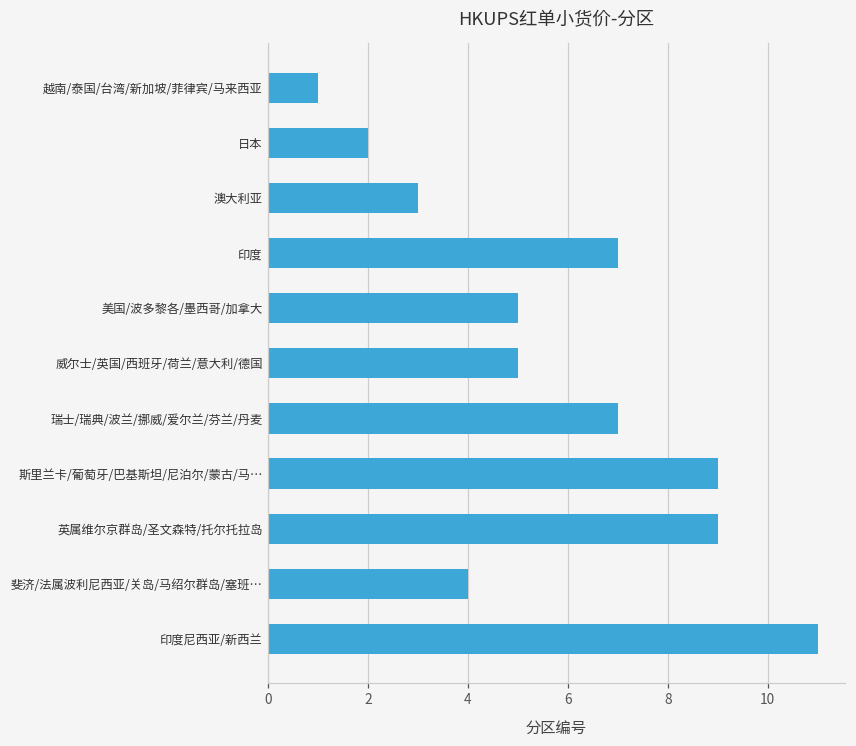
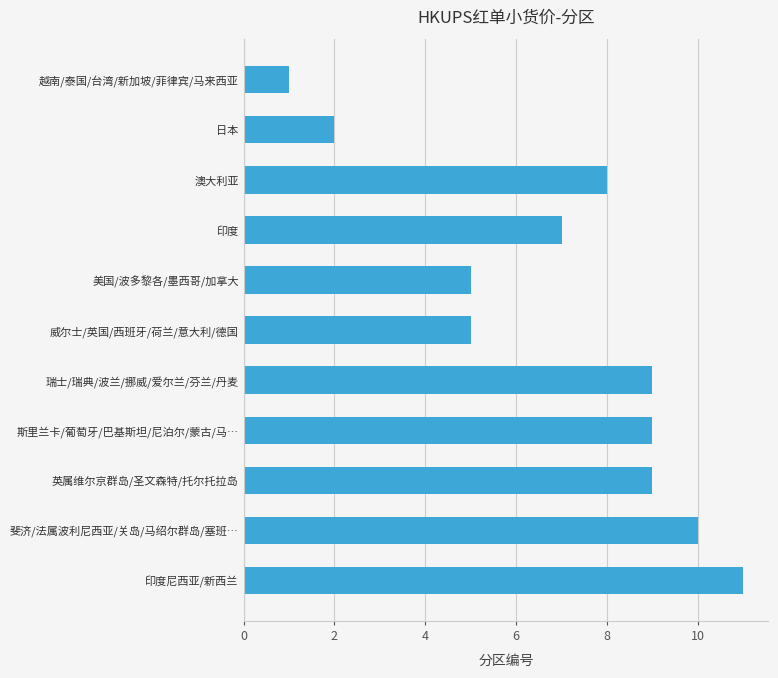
  {
    "越南/泰国/台湾/新加坡/菲律宾/马来西亚": 1,
    "日本": 2,
-   "澳大利亚": 3,
+   "澳大利亚": 8,
    "印度": 7,
    "美国/波多黎各/墨西哥/加拿大": 5,
    "威尔士/英国/西班牙/荷兰/意大利/德国": 5,
-   "瑞士/瑞典/波兰/挪威/爱尔兰/芬兰/丹麦": 7,
+   "瑞士/瑞典/波兰/挪威/爱尔兰/芬兰/丹麦": 9,
    "斯里兰卡/葡萄牙/巴基斯坦/尼泊尔/蒙古/马…": 9,
    "英属维尔京群岛/圣文森特/托尔托拉岛": 9,
-   "斐济/法属波利尼西亚/关岛/马绍尔群岛/塞班…": 4,
+   "斐济/法属波利尼西亚/关岛/马绍尔群岛/塞班…": 10,
    "印度尼西亚/新西兰": 11
  }
